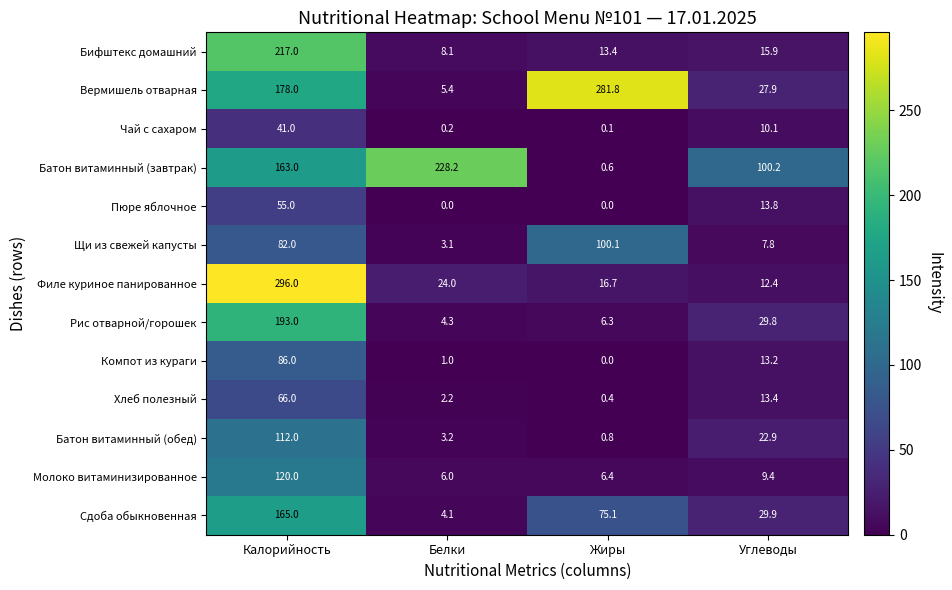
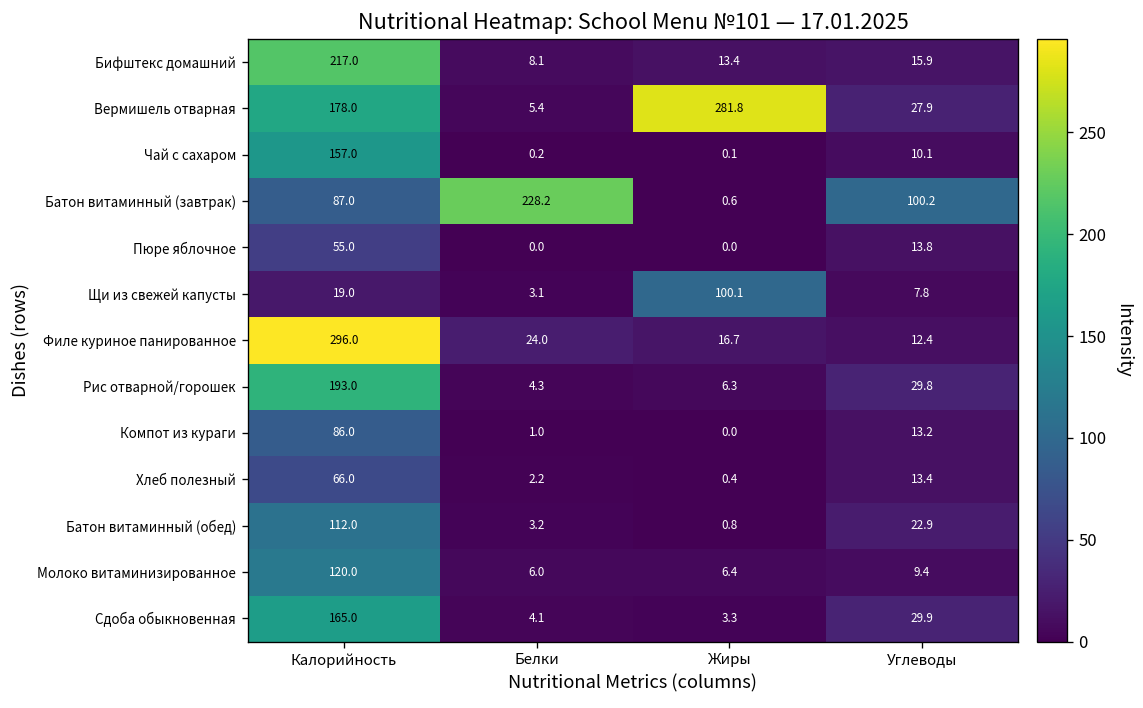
  {
    "Бифштекс домашний": {
      "Калорийность": 217.0,
      "Белки": 8.1,
      "Жиры": 13.4,
      "Углеводы": 15.9
    },
    "Вермишель отварная": {
      "Калорийность": 178.0,
      "Белки": 5.4,
      "Жиры": 281.8,
      "Углеводы": 27.9
    },
    "Чай с сахаром": {
-     "Калорийность": 41.0,
+     "Калорийность": 157.0,
      "Белки": 0.2,
      "Жиры": 0.1,
      "Углеводы": 10.1
    },
    "Батон витаминный (завтрак)": {
-     "Калорийность": 163.0,
+     "Калорийность": 87.0,
      "Белки": 228.2,
      "Жиры": 0.6,
      "Углеводы": 100.2
    },
    "Пюре яблочное": {
      "Калорийность": 55.0,
      "Белки": 0.0,
      "Жиры": 0.0,
      "Углеводы": 13.8
    },
    "Щи из свежей капусты": {
-     "Калорийность": 82.0,
+     "Калорийность": 19.0,
      "Белки": 3.1,
      "Жиры": 100.1,
      "Углеводы": 7.8
    },
    "Филе куриное панированное": {
      "Калорийность": 296.0,
      "Белки": 24.0,
      "Жиры": 16.7,
      "Углеводы": 12.4
    },
    "Рис отварной/горошек": {
      "Калорийность": 193.0,
      "Белки": 4.3,
      "Жиры": 6.3,
      "Углеводы": 29.8
    },
    "Компот из кураги": {
      "Калорийность": 86.0,
      "Белки": 1.0,
      "Жиры": 0.0,
      "Углеводы": 13.2
    },
    "Хлеб полезный": {
      "Калорийность": 66.0,
      "Белки": 2.2,
      "Жиры": 0.4,
      "Углеводы": 13.4
    },
    "Батон витаминный (обед)": {
      "Калорийность": 112.0,
      "Белки": 3.2,
      "Жиры": 0.8,
      "Углеводы": 22.9
    },
    "Молоко витаминизированное": {
      "Калорийность": 120.0,
      "Белки": 6.0,
      "Жиры": 6.4,
      "Углеводы": 9.4
    },
    "Сдоба обыкновенная": {
      "Калорийность": 165.0,
      "Белки": 4.1,
-     "Жиры": 75.1,
+     "Жиры": 3.3,
      "Углеводы": 29.9
    }
  }
